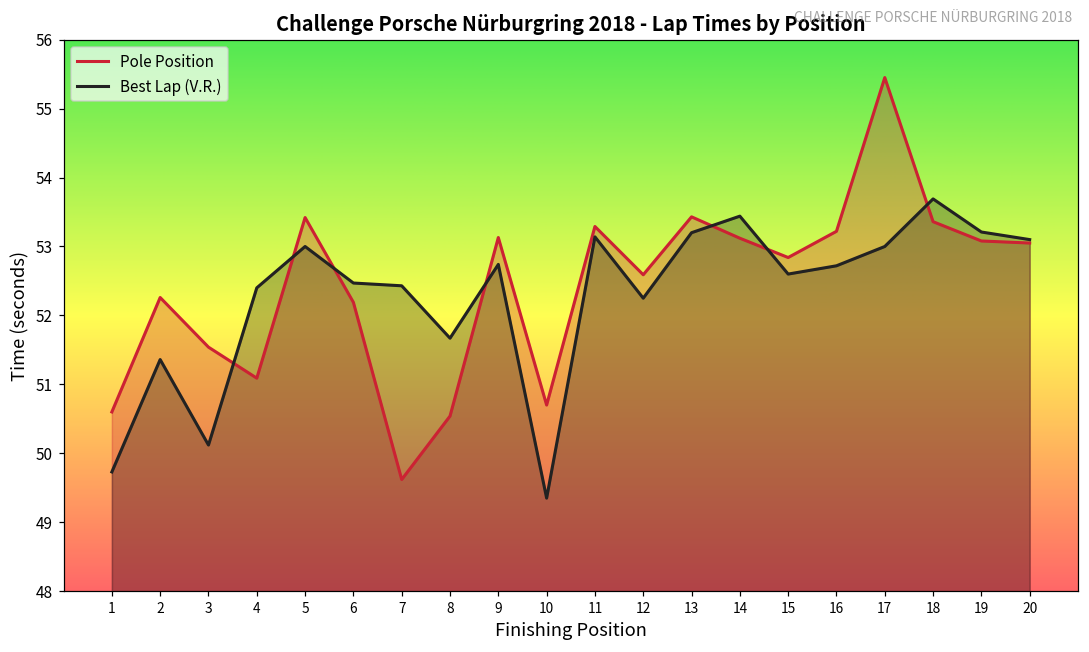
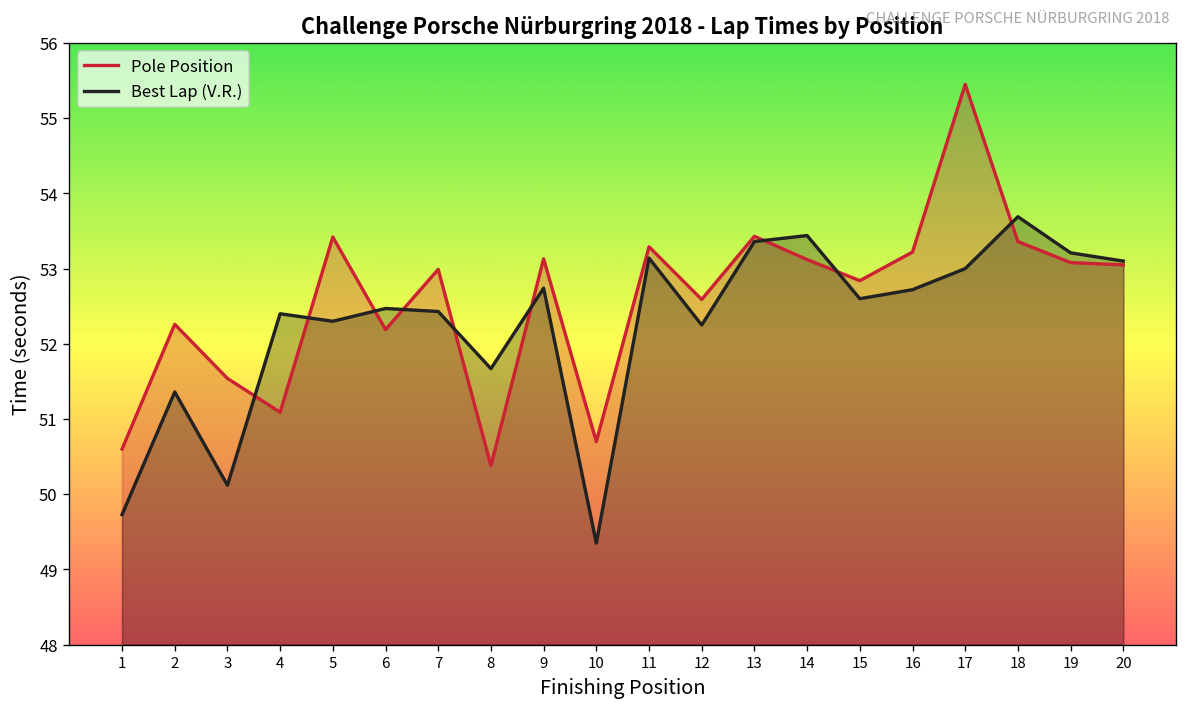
  {
    "Pole Position": {
      "1": 50.6,
      "2": 52.3,
      "3": 51.5,
      "4": 51.1,
      "5": 53.4,
      "6": 52.2,
-     "7": 49.6,
-     "8": 50.5,
+     "7": 53.0,
+     "8": 50.4,
      "9": 53.1,
      "10": 50.7,
      "11": 53.3,
      "12": 52.6,
      "13": 53.4,
      "14": 53.1,
      "15": 52.8,
      "16": 53.2,
      "17": 55.5,
      "18": 53.4,
      "19": 53.1,
      "20": 53.1
    },
    "Best Lap (V.R.)": {
      "1": 49.7,
      "2": 51.4,
      "3": 50.1,
      "4": 52.4,
-     "5": 53.0,
+     "5": 52.3,
      "6": 52.5,
      "7": 52.4,
      "8": 51.7,
      "9": 52.7,
      "10": 49.4,
      "11": 53.1,
      "12": 52.3,
-     "13": 53.2,
+     "13": 53.4,
      "14": 53.4,
      "15": 52.6,
      "16": 52.7,
      "17": 53.0,
      "18": 53.7,
      "19": 53.2,
      "20": 53.1
    }
  }
